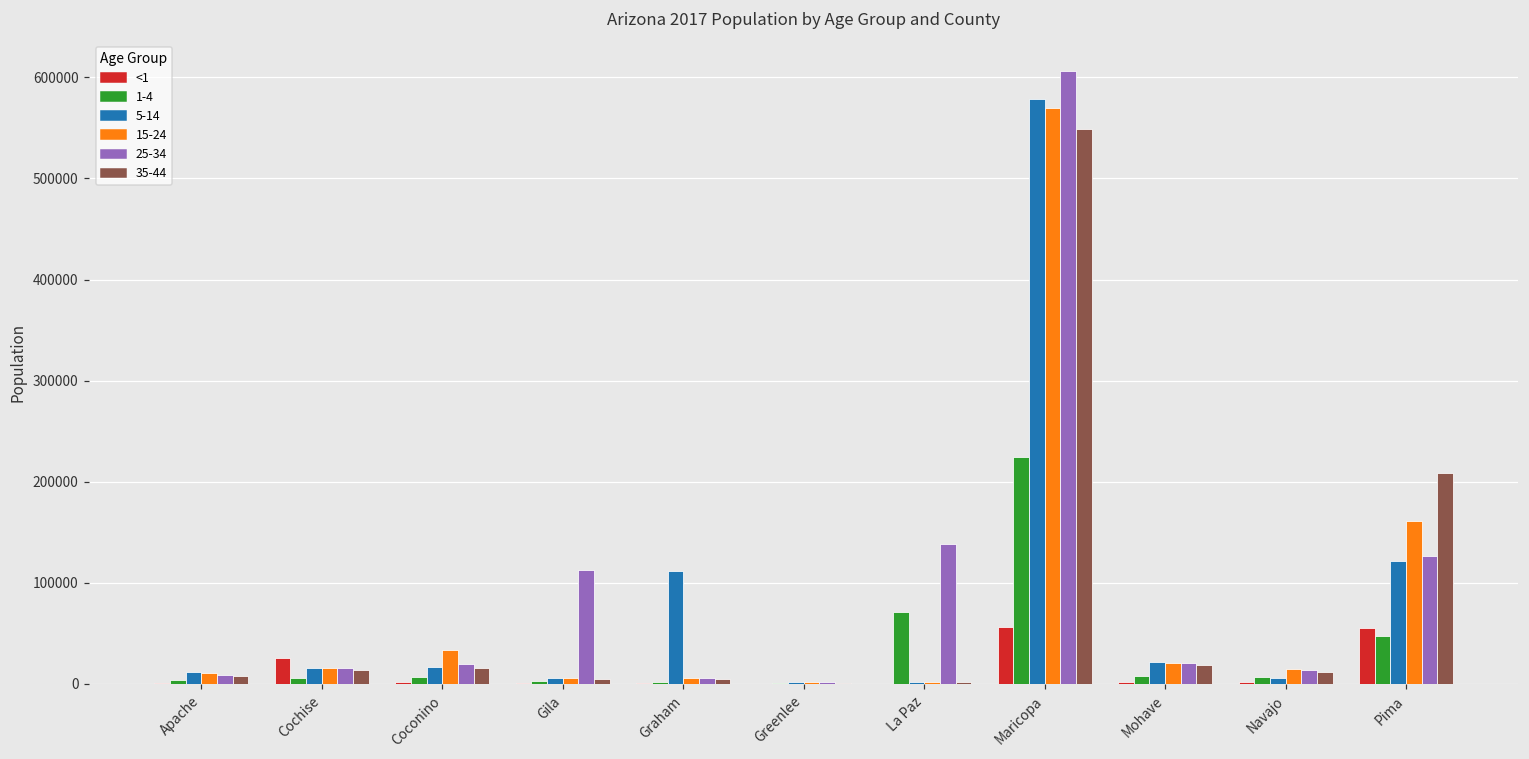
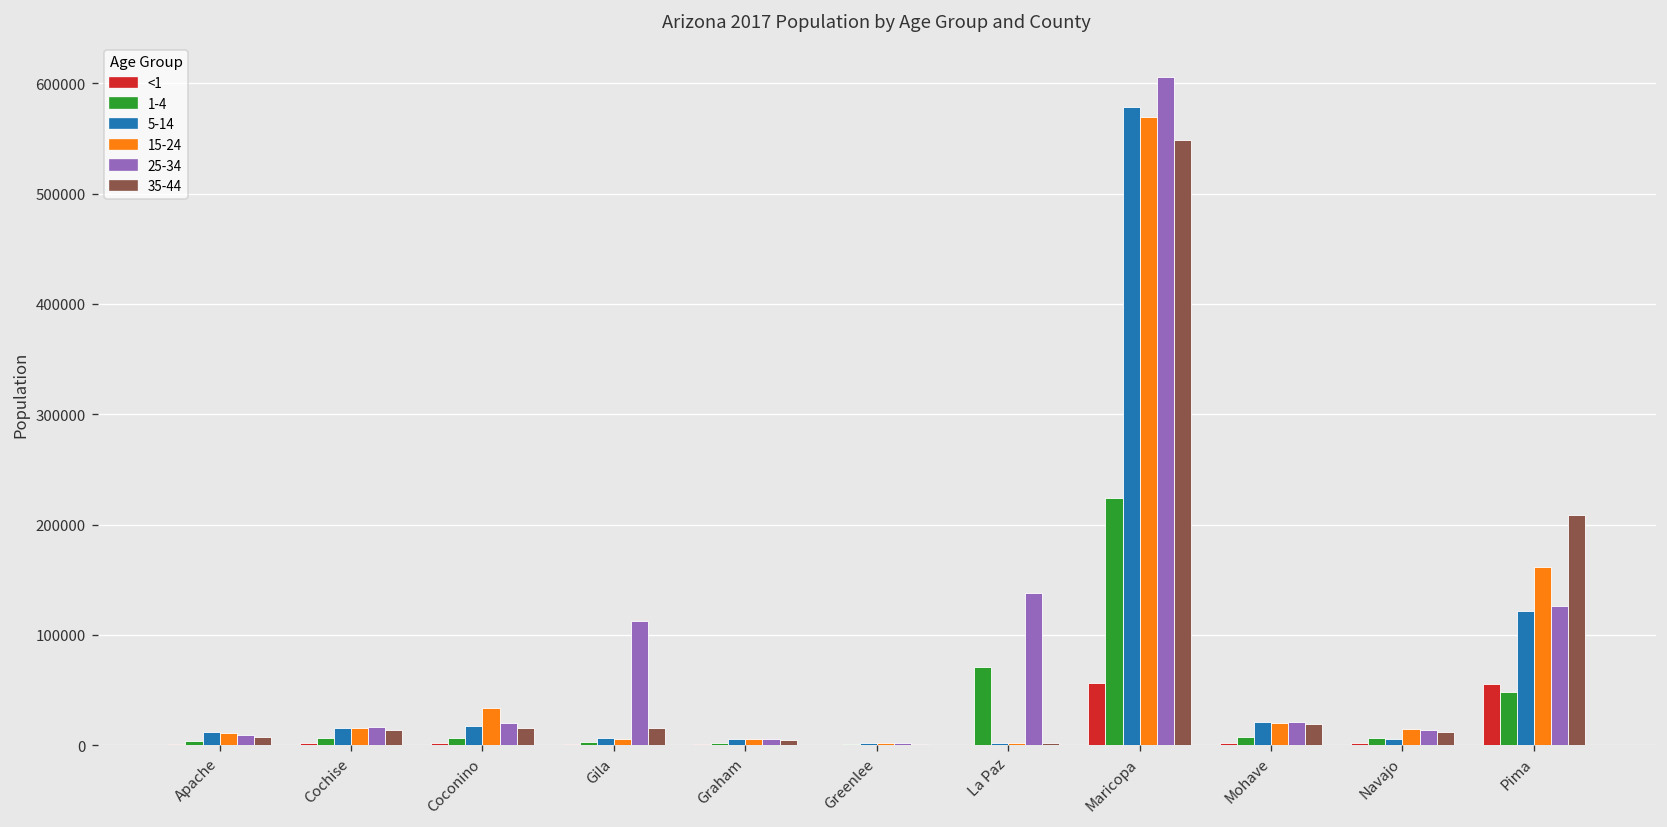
  {
    "<1": {
-     "Cochise": 30000,
+     "Cochise": 0,
      "Maricopa": 60000,
      "Pima": 60000
    },
    "1-4": {
      "Apache": 0,
      "Cochise": 10000,
      "Coconino": 10000,
      "La Paz": 70000,
      "Maricopa": 220000,
      "Mohave": 10000,
      "Navajo": 10000,
      "Pima": 50000
    },
    "5-14": {
      "Apache": 10000,
      "Cochise": 20000,
      "Coconino": 20000,
      "Gila": 10000,
-     "Graham": 110000,
+     "Graham": 10000,
      "Maricopa": 580000,
      "Mohave": 20000,
      "Navajo": 10000,
      "Pima": 120000
    },
    "15-24": {
      "Apache": 10000,
      "Cochise": 20000,
      "Coconino": 30000,
      "Gila": 10000,
      "Graham": 10000,
      "Maricopa": 570000,
      "Mohave": 20000,
      "Navajo": 10000,
      "Pima": 160000
    },
    "25-34": {
      "Apache": 10000,
      "Cochise": 20000,
      "Coconino": 20000,
      "Gila": 110000,
      "Graham": 10000,
      "La Paz": 140000,
      "Maricopa": 610000,
      "Mohave": 20000,
      "Navajo": 10000,
      "Pima": 130000
    },
    "35-44": {
      "Apache": 10000,
      "Cochise": 10000,
      "Coconino": 20000,
-     "Gila": 0,
+     "Gila": 20000,
      "Graham": 0,
      "Maricopa": 550000,
      "Mohave": 20000,
      "Navajo": 10000,
      "Pima": 210000
    }
  }
